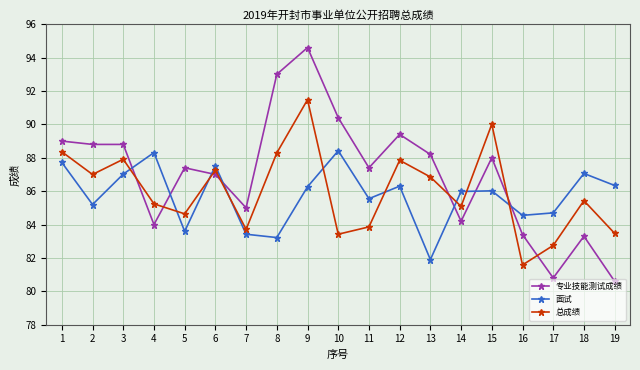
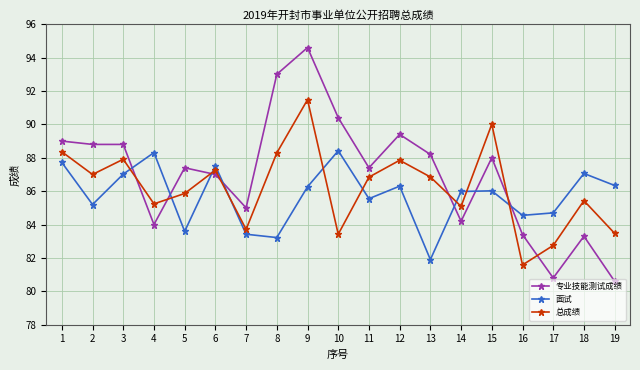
  {
    "专业技能测试成绩": {
      "1": 89.0,
      "2": 88.8,
      "3": 88.8,
      "4": 84.0,
      "5": 87.4,
      "6": 87.0,
      "7": 85.0,
      "8": 93.0,
      "9": 94.6,
      "10": 90.4,
      "11": 87.4,
      "12": 89.4,
      "13": 88.2,
      "14": 84.2,
      "15": 88.0,
      "16": 83.4,
      "17": 80.8,
      "18": 83.3
    },
    "面试": {
      "1": 87.7,
      "2": 85.2,
      "3": 87.0,
      "4": 88.3,
      "5": 83.6,
      "6": 87.5,
      "7": 83.4,
      "8": 83.2,
      "9": 86.3,
      "10": 88.4,
      "11": 85.6,
      "12": 86.3,
      "13": 81.9,
      "14": 86.0,
      "15": 86.0,
      "16": 84.6,
      "17": 84.7,
      "18": 87.1,
      "19": 86.3
    },
    "总成绩": {
      "1": 88.4,
      "2": 87.0,
      "3": 87.9,
      "4": 85.2,
-     "5": 84.6,
+     "5": 85.9,
      "6": 87.3,
      "7": 83.7,
      "8": 88.3,
      "9": 91.5,
      "10": 83.4,
-     "11": 83.9,
+     "11": 86.8,
      "12": 87.9,
      "13": 86.9,
      "14": 85.1,
      "15": 90.0,
      "16": 81.6,
      "17": 82.8,
      "18": 85.4,
      "19": 83.5
    }
  }
